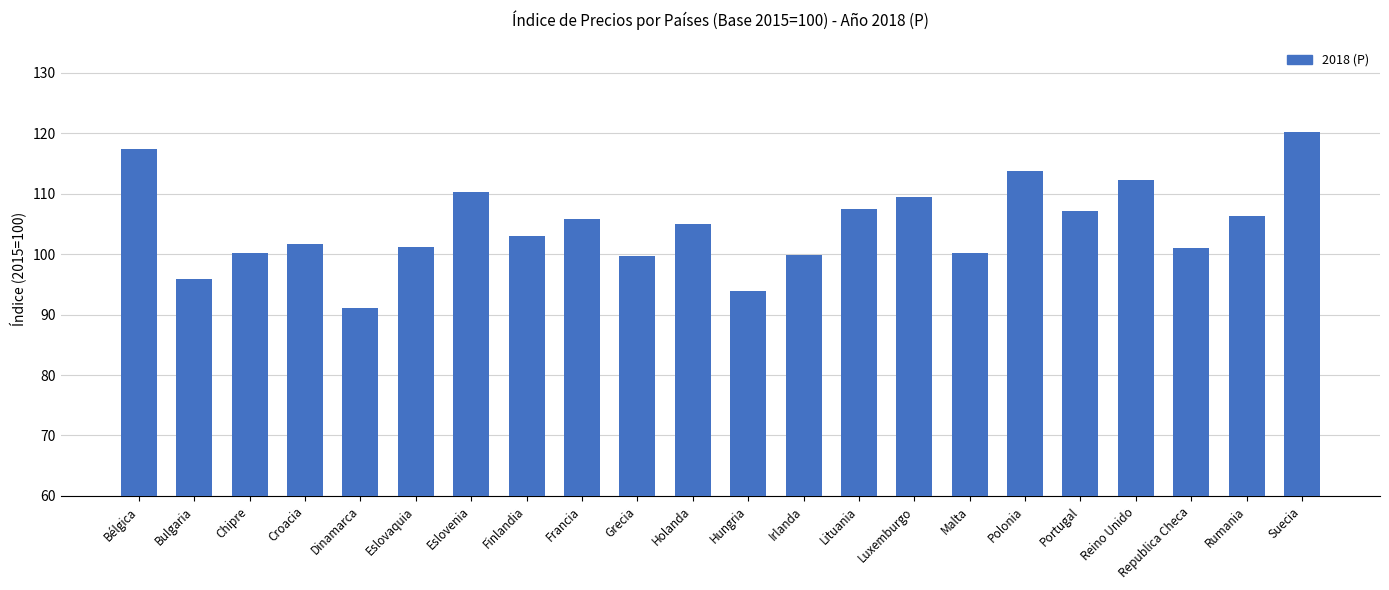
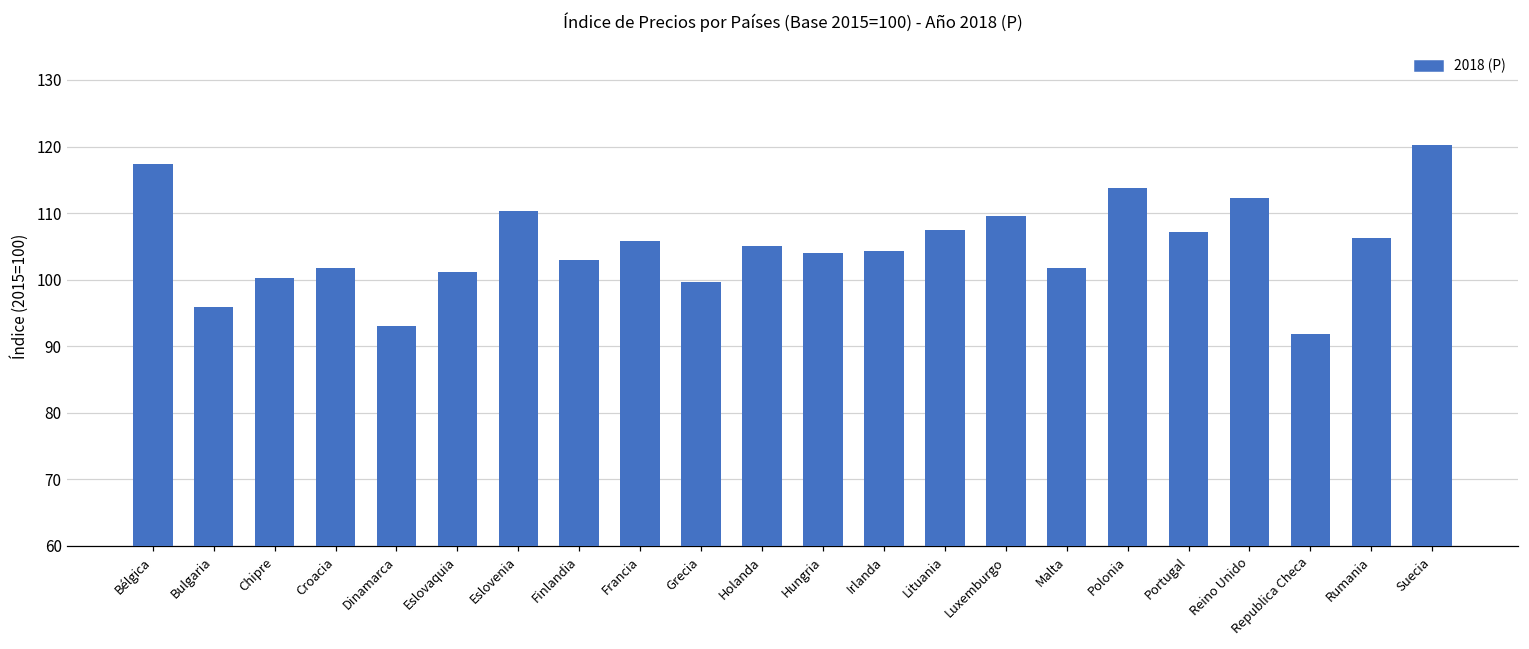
  {
    "Bélgica": 117,
    "Bulgaria": 96,
    "Chipre": 100,
    "Croacia": 102,
-   "Dinamarca": 91,
+   "Dinamarca": 93,
    "Eslovaquia": 101,
    "Eslovenia": 110,
    "Finlandia": 103,
    "Francia": 106,
    "Grecia": 100,
    "Holanda": 105,
-   "Hungria": 94,
-   "Irlanda": 100,
+   "Hungria": 104,
+   "Irlanda": 104,
    "Lituania": 107,
    "Luxemburgo": 110,
-   "Malta": 100,
+   "Malta": 102,
    "Polonia": 114,
    "Portugal": 107,
    "Reino Unido": 112,
-   "Republica Checa": 101,
+   "Republica Checa": 92,
    "Rumania": 106,
    "Suecia": 120
  }
